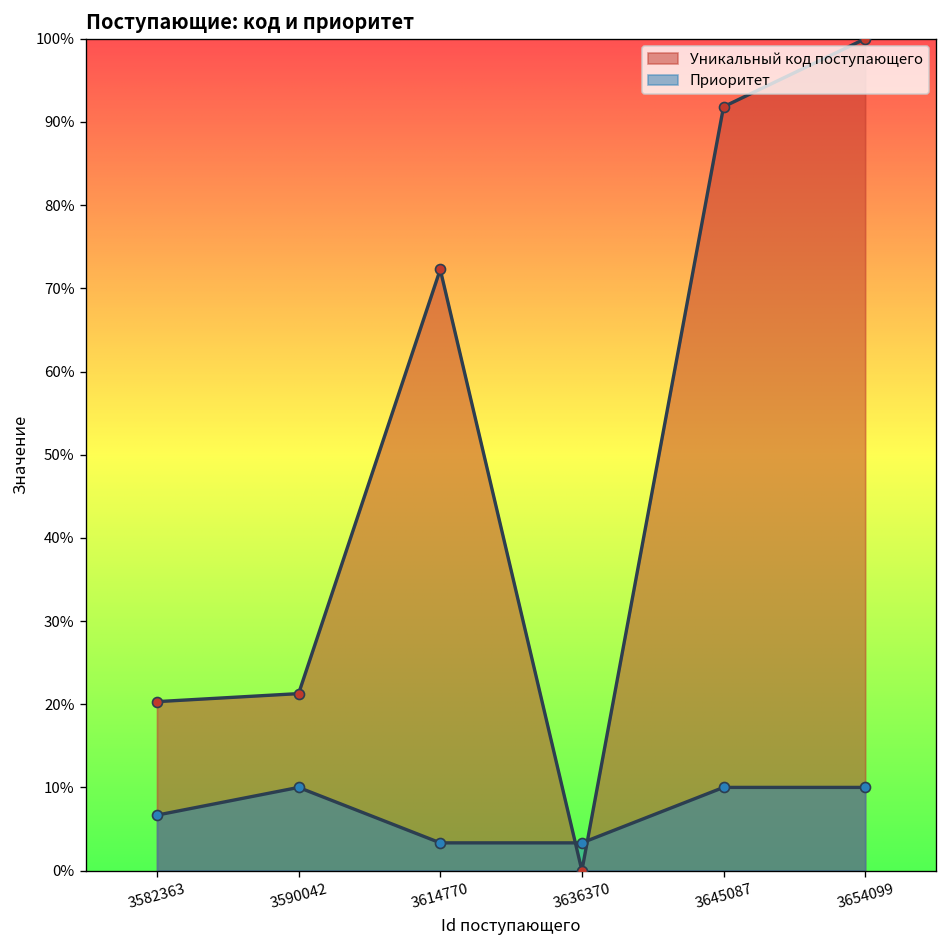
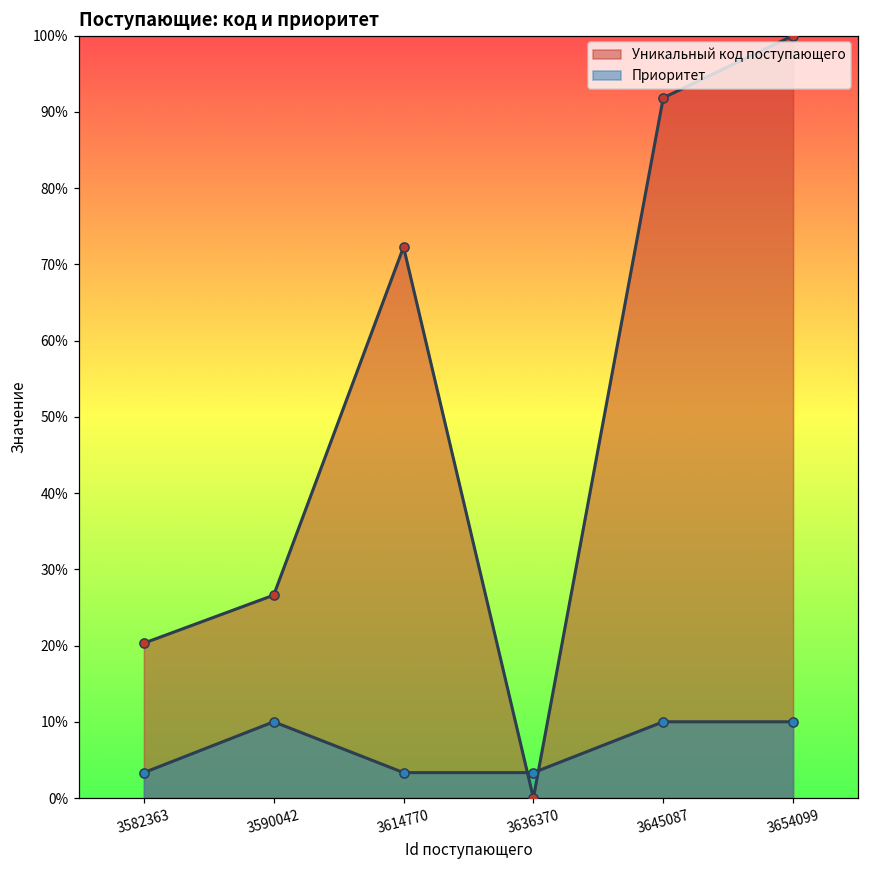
  {
    "Уникальный код поступающего": {
      "3582363": "20%",
-     "3590042": "21%",
+     "3590042": "27%",
      "3614770": "72%",
      "3636370": "0%",
      "3645087": "92%",
      "3654099": "100%"
    },
    "Приоритет": {
-     "3582363": "7%",
+     "3582363": "3%",
      "3590042": "10%",
      "3614770": "3%",
      "3636370": "3%",
      "3645087": "10%",
      "3654099": "10%"
    }
  }
